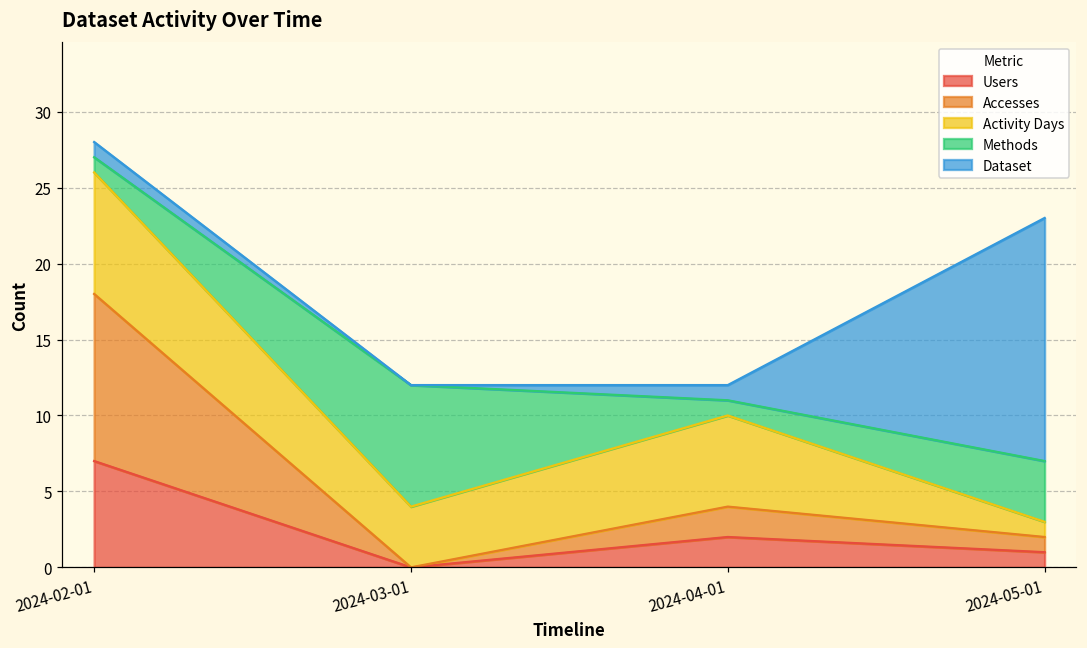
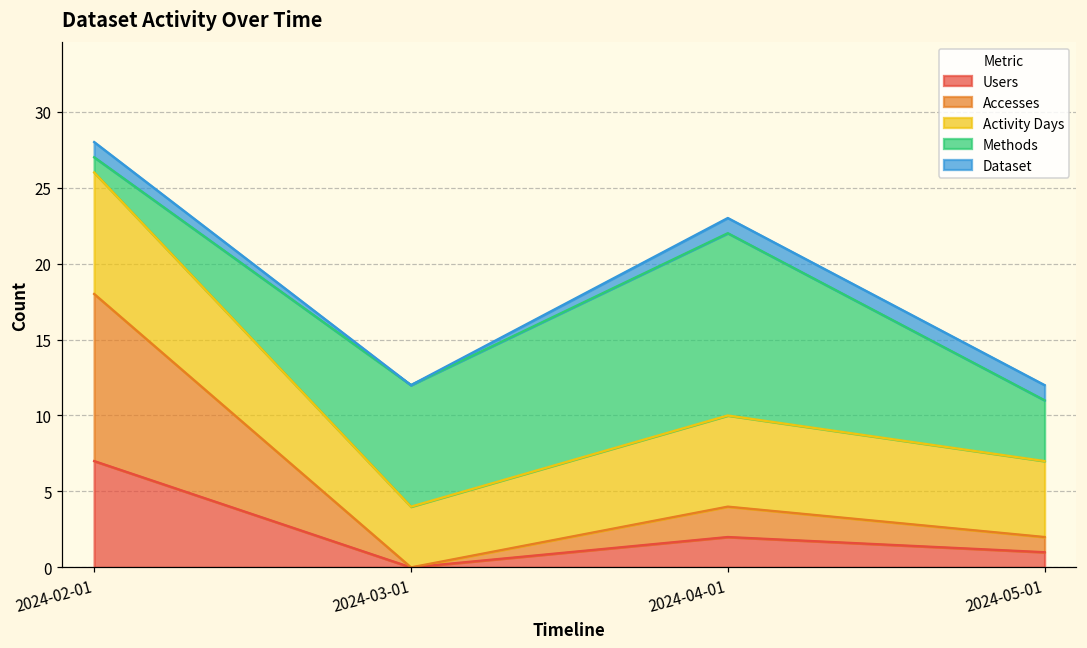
  {
    "Activity Days": {
      "2024-02-01": 8,
      "2024-03-01": 4,
      "2024-04-01": 6,
-     "2024-05-01": 1
+     "2024-05-01": 5
    },
    "Methods": {
      "2024-02-01": 1,
-     "2024-04-01": 1,
+     "2024-04-01": 12,
      "2024-05-01": 4
    },
    "Dataset": {
      "2024-02-01": 1,
      "2024-04-01": 1,
-     "2024-05-01": 16
+     "2024-05-01": 1
    }
  }
